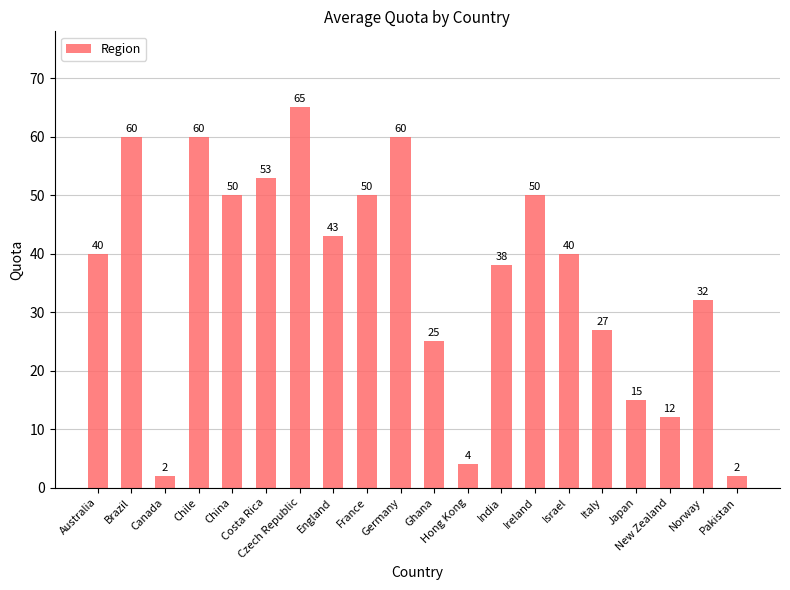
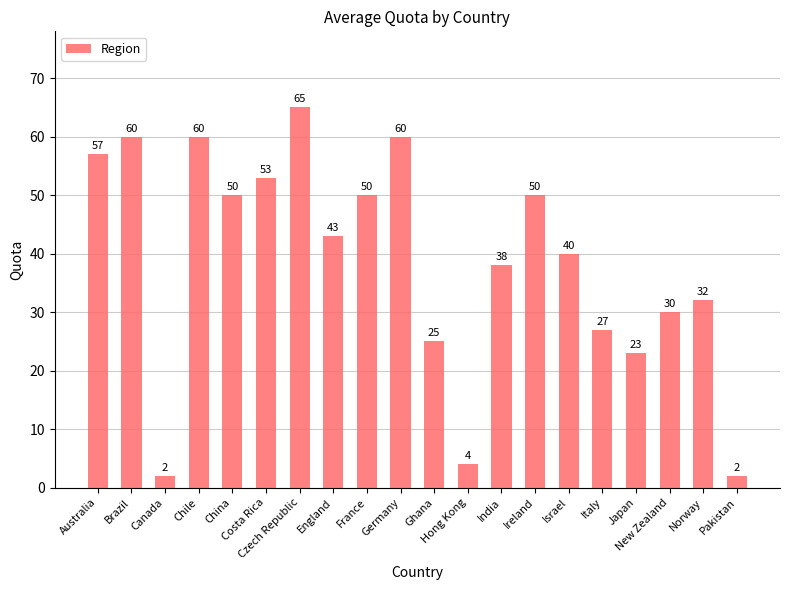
  {
-   "Australia": 40,
+   "Australia": 57,
    "Brazil": 60,
    "Canada": 2,
    "Chile": 60,
    "China": 50,
    "Costa Rica": 53,
    "Czech Republic": 65,
    "England": 43,
    "France": 50,
    "Germany": 60,
    "Ghana": 25,
    "Hong Kong": 4,
    "India": 38,
    "Ireland": 50,
    "Israel": 40,
    "Italy": 27,
-   "Japan": 15,
-   "New Zealand": 12,
+   "Japan": 23,
+   "New Zealand": 30,
    "Norway": 32,
    "Pakistan": 2
  }
